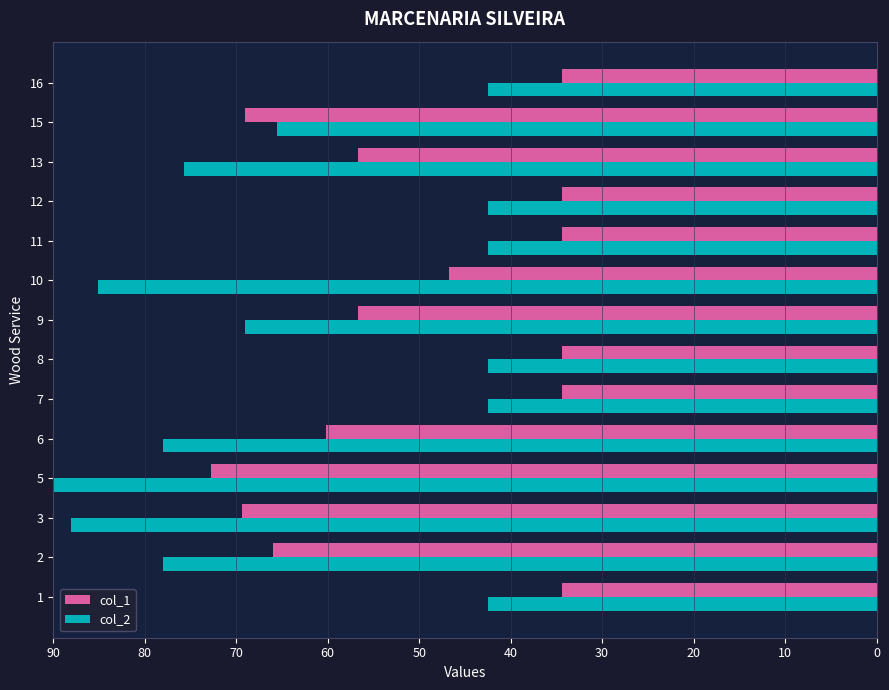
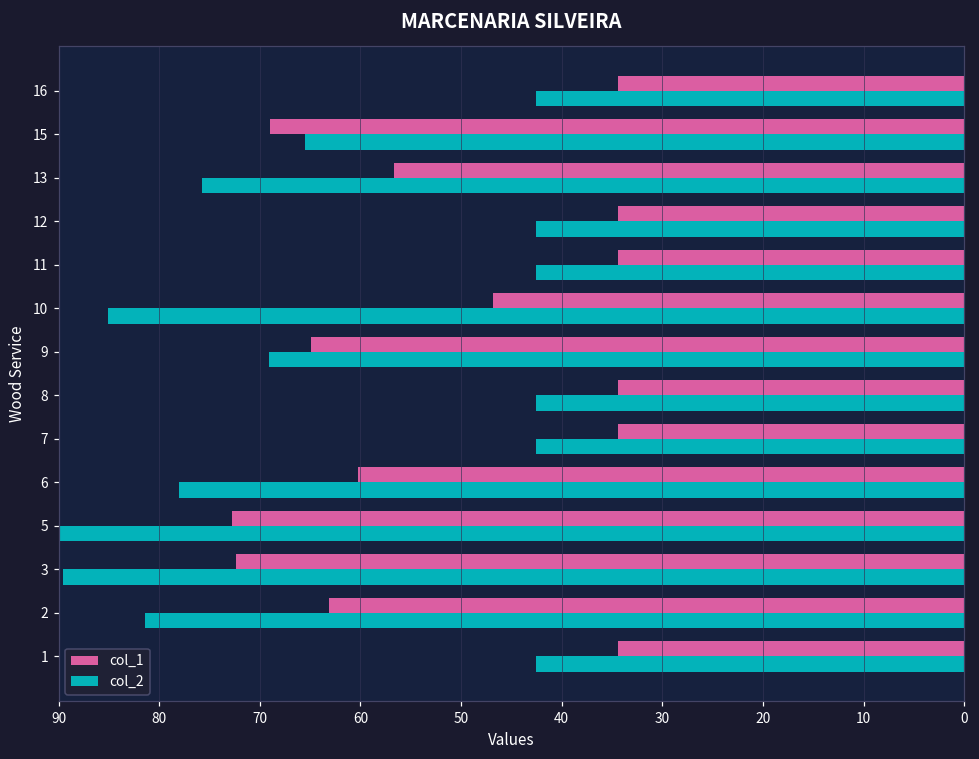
  {
    "col_1": {
      "16": 34,
      "15": 69,
      "13": 57,
      "12": 34,
      "11": 34,
      "10": 47,
-     "9": 57,
+     "9": 65,
      "8": 34,
      "7": 34,
      "6": 60,
      "5": 73,
-     "3": 69,
-     "2": 66,
+     "3": 72,
+     "2": 63,
      "1": 34
    },
    "col_2": {
      "16": 43,
      "15": 66,
      "13": 76,
      "12": 43,
      "11": 43,
      "10": 85,
      "9": 69,
      "8": 43,
      "7": 43,
      "6": 78,
      "5": 90,
-     "3": 88,
-     "2": 78,
+     "3": 90,
+     "2": 81,
      "1": 43
    }
  }
